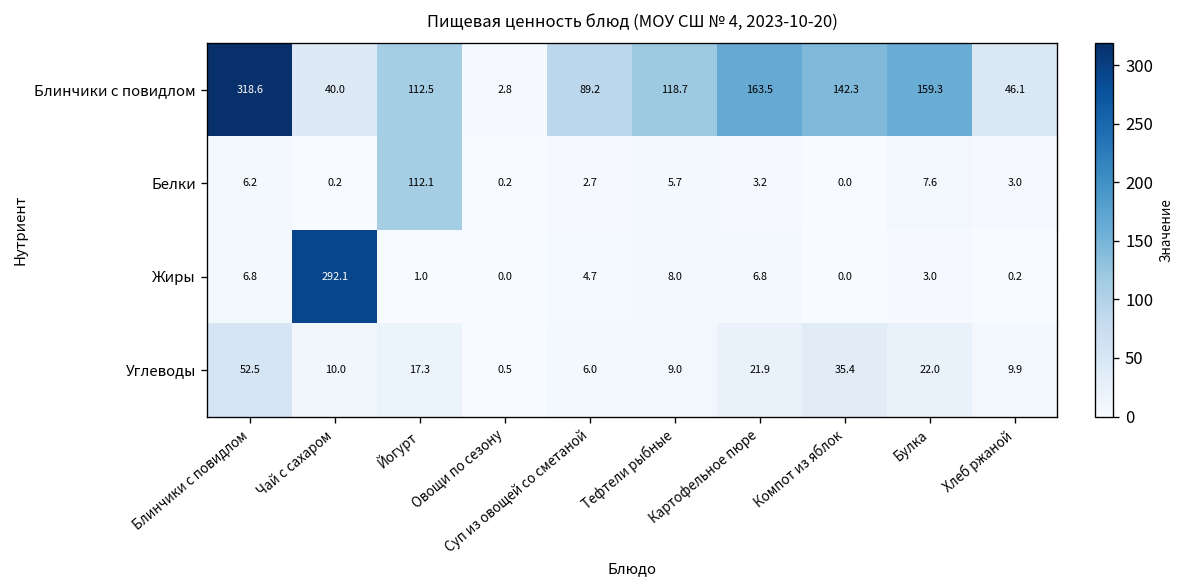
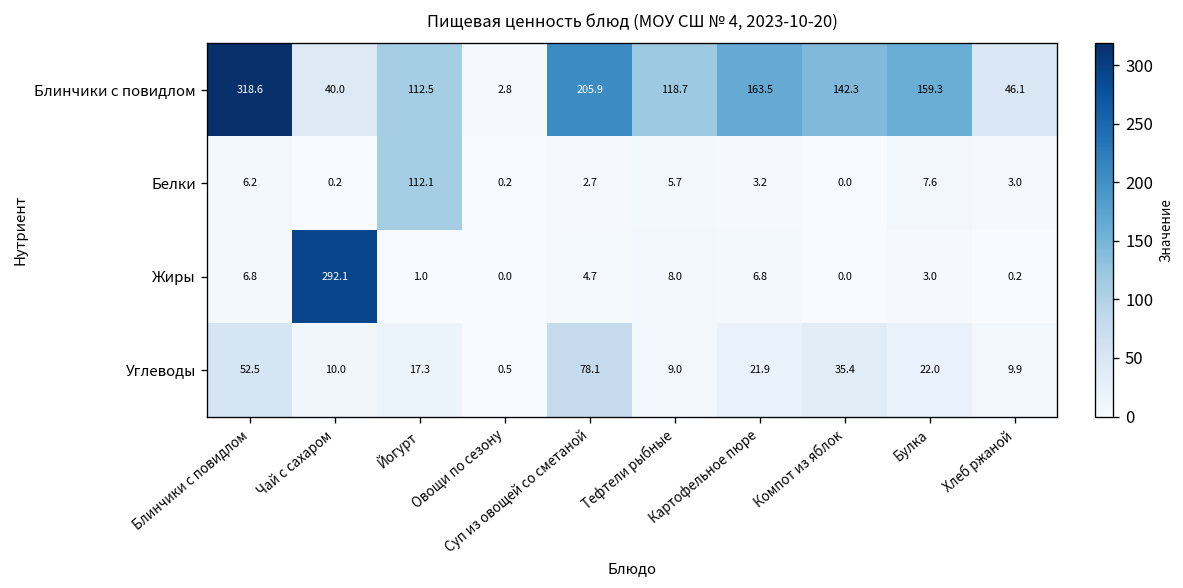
  {
    "Блинчики с повидлом": {
      "Блинчики с повидлом": 318.6,
      "Чай с сахаром": 40.0,
      "Йогурт": 112.5,
      "Овощи по сезону": 2.8,
-     "Суп из овощей со сметаной": 89.2,
+     "Суп из овощей со сметаной": 205.9,
      "Тефтели рыбные": 118.7,
      "Картофельное пюре": 163.5,
      "Компот из яблок": 142.3,
      "Булка": 159.3,
      "Хлеб ржаной": 46.1
    },
    "Белки": {
      "Блинчики с повидлом": 6.2,
      "Чай с сахаром": 0.2,
      "Йогурт": 112.1,
      "Овощи по сезону": 0.2,
      "Суп из овощей со сметаной": 2.7,
      "Тефтели рыбные": 5.7,
      "Картофельное пюре": 3.2,
      "Компот из яблок": 0.0,
      "Булка": 7.6,
      "Хлеб ржаной": 3.0
    },
    "Жиры": {
      "Блинчики с повидлом": 6.8,
      "Чай с сахаром": 292.1,
      "Йогурт": 1.0,
      "Овощи по сезону": 0.0,
      "Суп из овощей со сметаной": 4.7,
      "Тефтели рыбные": 8.0,
      "Картофельное пюре": 6.8,
      "Компот из яблок": 0.0,
      "Булка": 3.0,
      "Хлеб ржаной": 0.2
    },
    "Углеводы": {
      "Блинчики с повидлом": 52.5,
      "Чай с сахаром": 10.0,
      "Йогурт": 17.3,
      "Овощи по сезону": 0.5,
-     "Суп из овощей со сметаной": 6.0,
+     "Суп из овощей со сметаной": 78.1,
      "Тефтели рыбные": 9.0,
      "Картофельное пюре": 21.9,
      "Компот из яблок": 35.4,
      "Булка": 22.0,
      "Хлеб ржаной": 9.9
    }
  }
